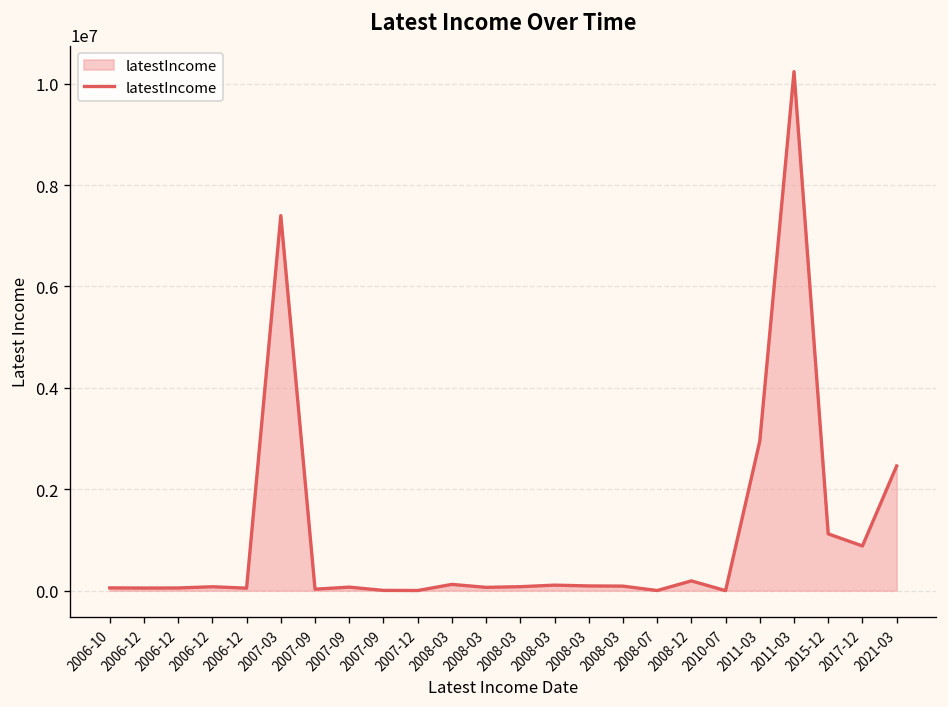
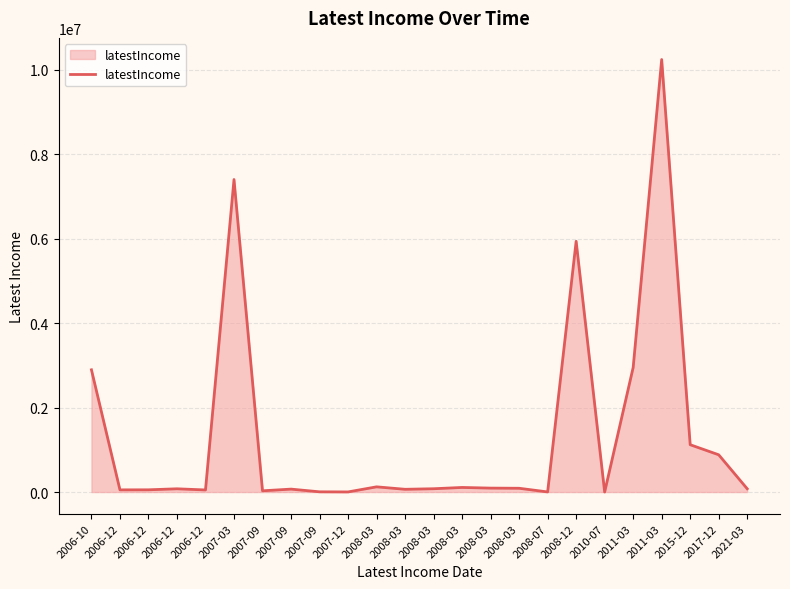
  {
-   "2006-10": 100000,
+   "2006-10": 2900000,
    "2007-03": 7400000,
    "2007-12": 0,
    "2008-07": 0,
-   "2008-12": 200000,
+   "2008-12": 5900000,
    "2010-07": 0,
    "2015-12": 1100000,
    "2017-12": 900000,
-   "2021-03": 2500000
+   "2021-03": 100000
  }
